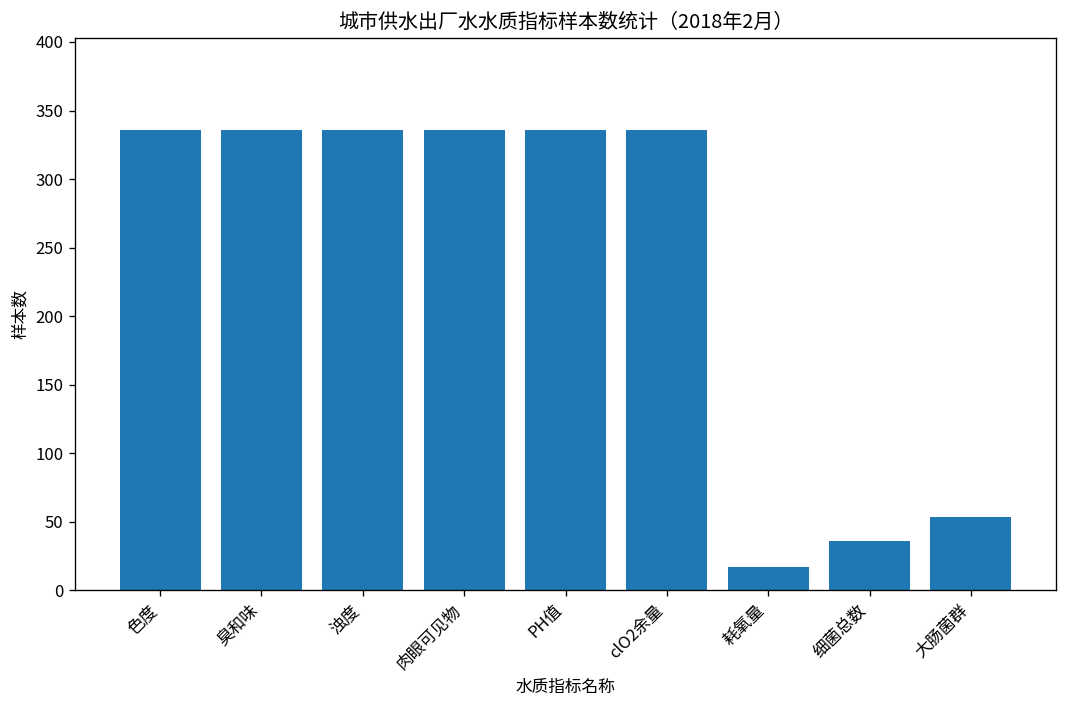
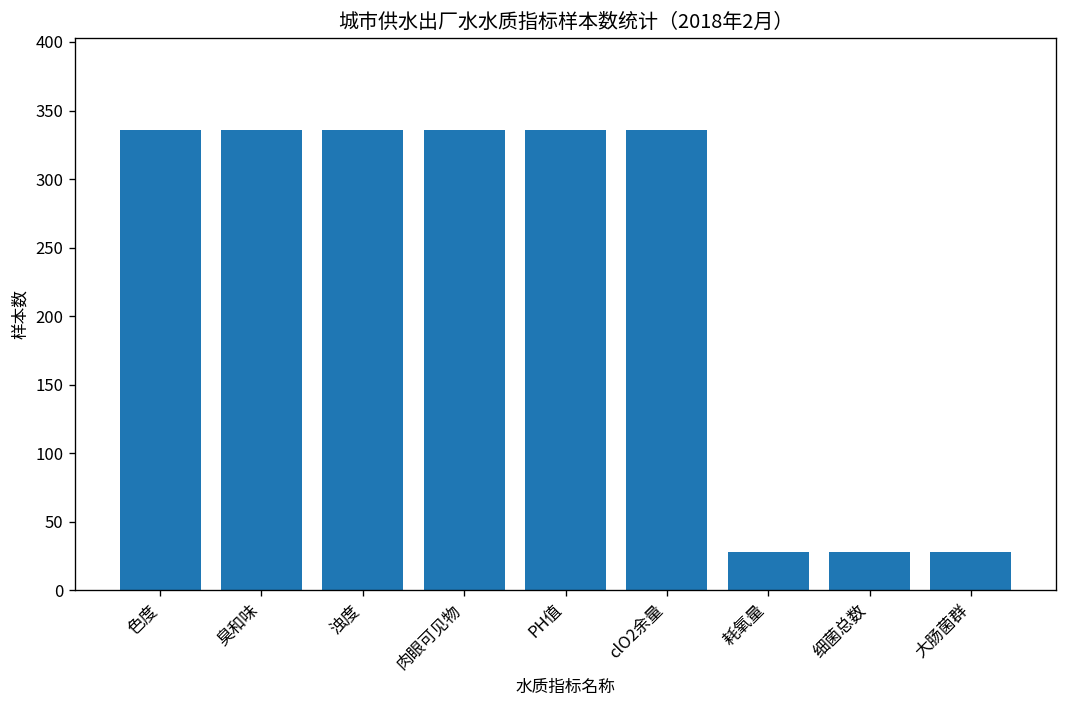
  {
    "色度": 336,
    "臭和味": 336,
    "浊度": 336,
    "肉眼可见物": 336,
    "PH值": 336,
    "clO2余量": 336,
-   "耗氧量": 17,
-   "细菌总数": 36,
-   "大肠菌群": 53
+   "耗氧量": 28,
+   "细菌总数": 28,
+   "大肠菌群": 28
  }
